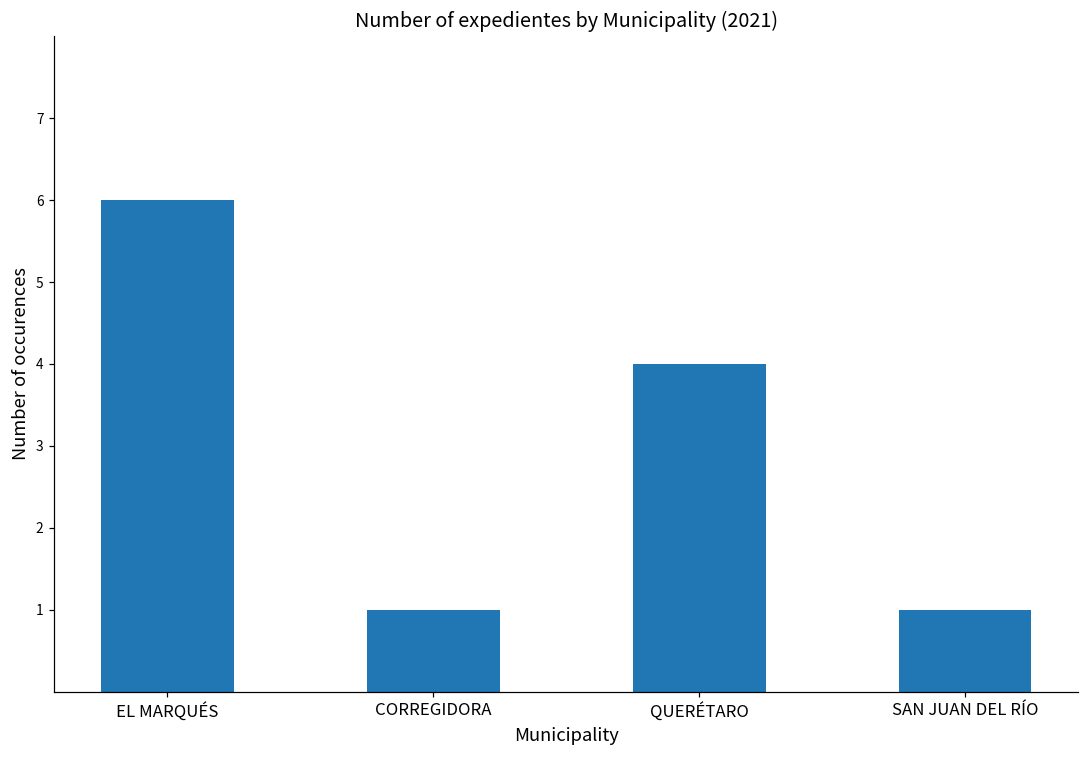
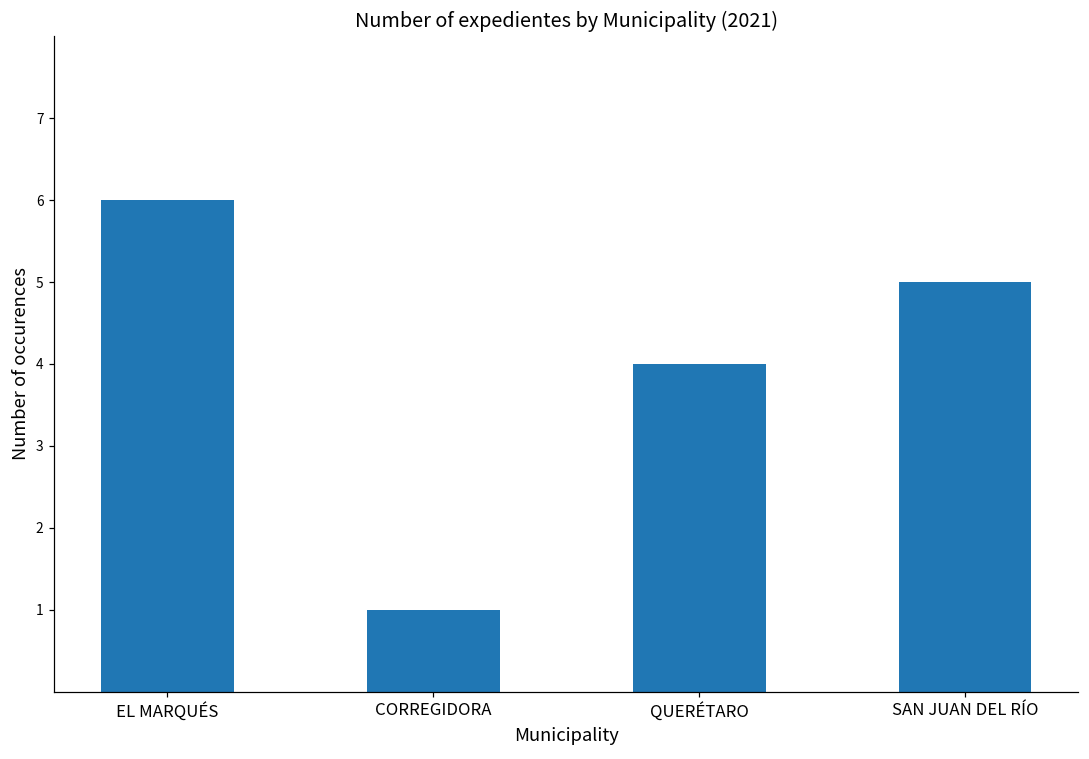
  {
    "EL MARQUÉS": 6,
    "CORREGIDORA": 1,
    "QUERÉTARO": 4,
-   "SAN JUAN DEL RÍO": 1
+   "SAN JUAN DEL RÍO": 5
  }
